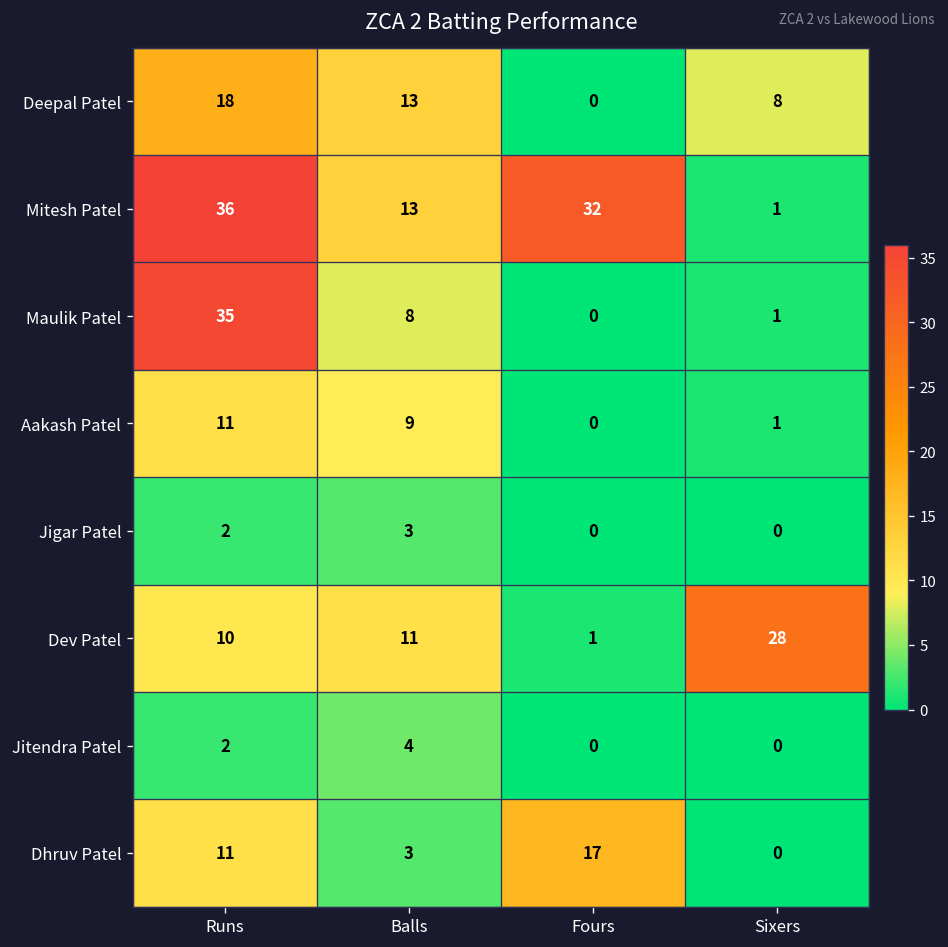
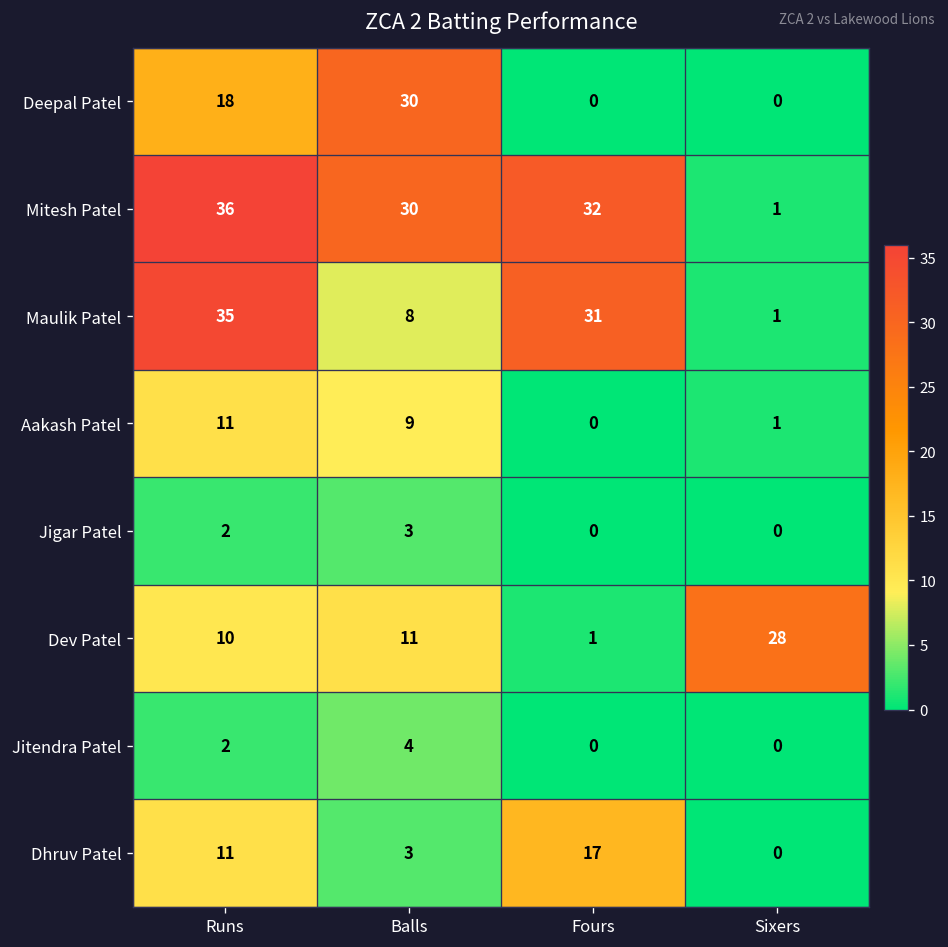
  {
    "Deepal Patel": {
      "Runs": 18,
-     "Balls": 13,
+     "Balls": 30,
      "Fours": 0,
-     "Sixers": 8
+     "Sixers": 0
    },
    "Mitesh Patel": {
      "Runs": 36,
-     "Balls": 13,
+     "Balls": 30,
      "Fours": 32,
      "Sixers": 1
    },
    "Maulik Patel": {
      "Runs": 35,
      "Balls": 8,
-     "Fours": 0,
+     "Fours": 31,
      "Sixers": 1
    },
    "Aakash Patel": {
      "Runs": 11,
      "Balls": 9,
      "Fours": 0,
      "Sixers": 1
    },
    "Jigar Patel": {
      "Runs": 2,
      "Balls": 3,
      "Fours": 0,
      "Sixers": 0
    },
    "Dev Patel": {
      "Runs": 10,
      "Balls": 11,
      "Fours": 1,
      "Sixers": 28
    },
    "Jitendra Patel": {
      "Runs": 2,
      "Balls": 4,
      "Fours": 0,
      "Sixers": 0
    },
    "Dhruv Patel": {
      "Runs": 11,
      "Balls": 3,
      "Fours": 17,
      "Sixers": 0
    }
  }
